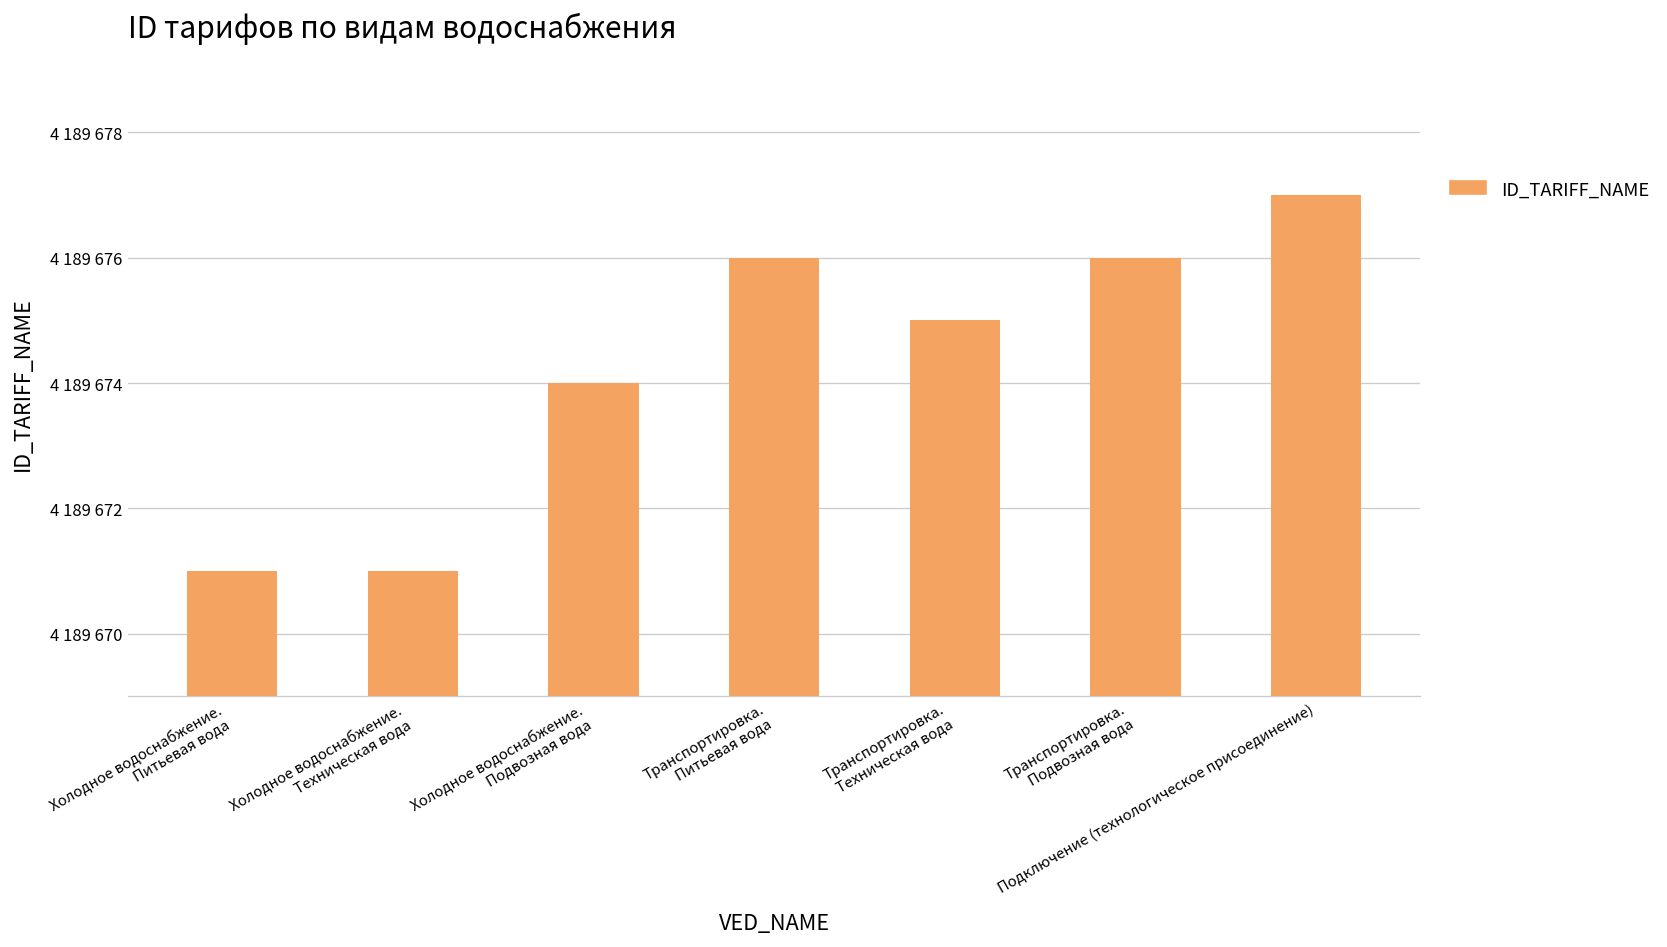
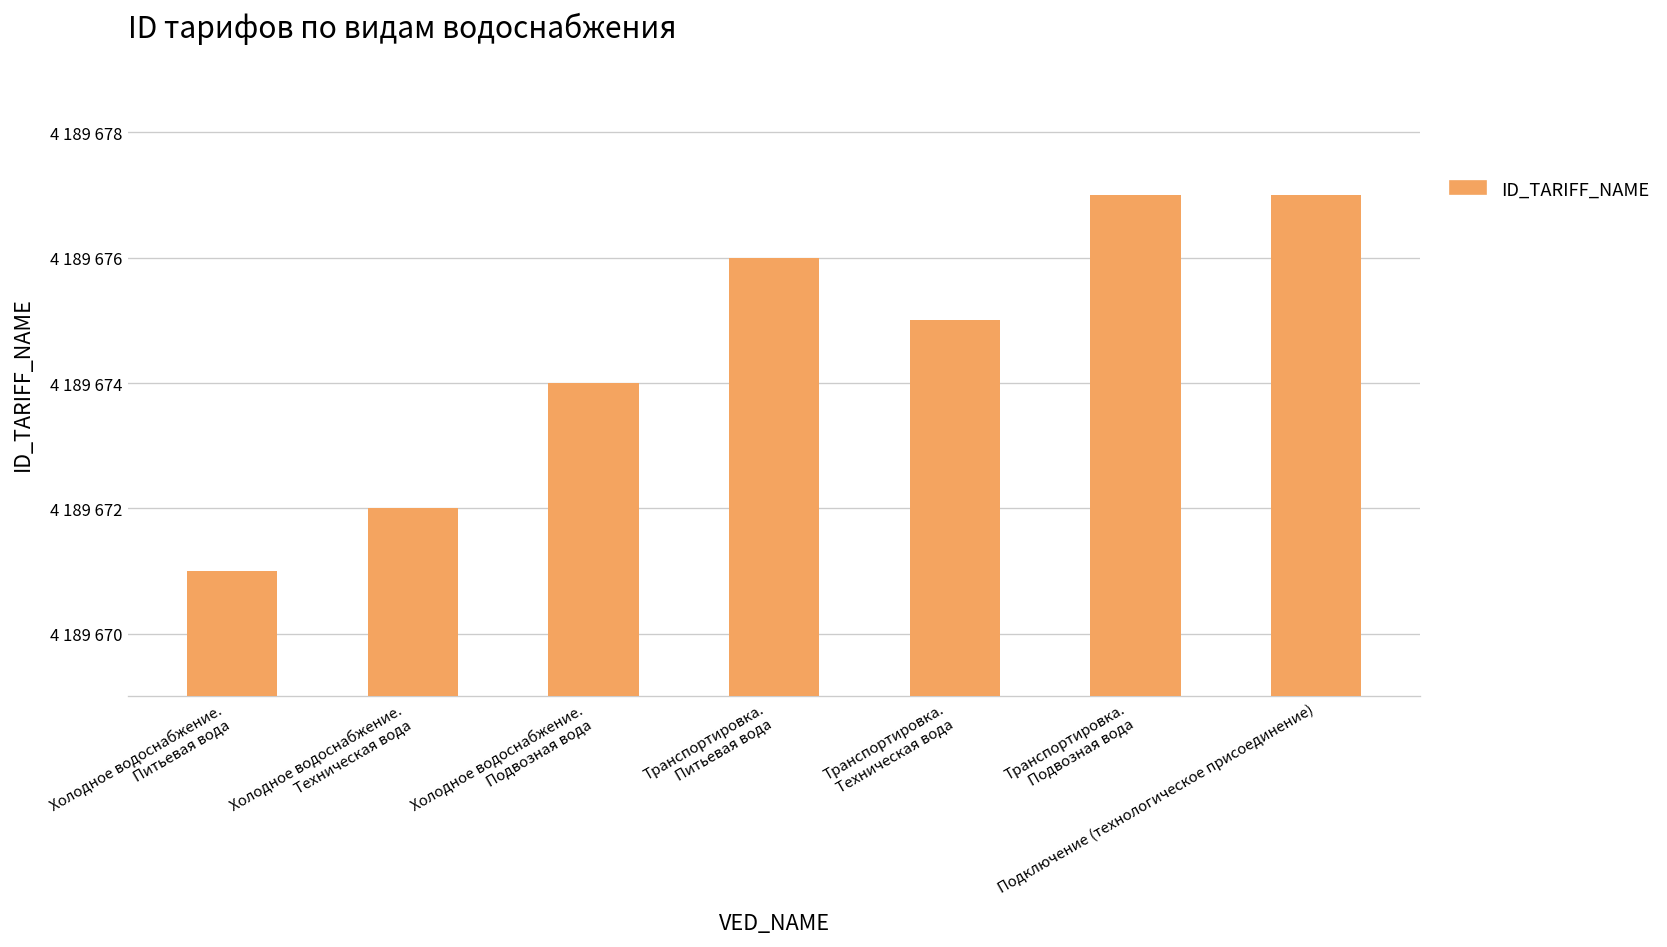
  {
    "Холодное водоснабжение. Питьевая вода": 4189671,
-   "Холодное водоснабжение. Техническая вода": 4189671,
+   "Холодное водоснабжение. Техническая вода": 4189672,
    "Холодное водоснабжение. Подвозная вода": 4189674,
    "Транспортировка. Питьевая вода": 4189676,
    "Транспортировка. Техническая вода": 4189675,
-   "Транспортировка. Подвозная вода": 4189676,
+   "Транспортировка. Подвозная вода": 4189677,
    "Подключение (технологическое присоединение)": 4189677
  }
